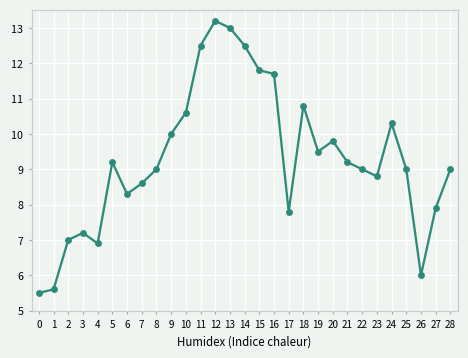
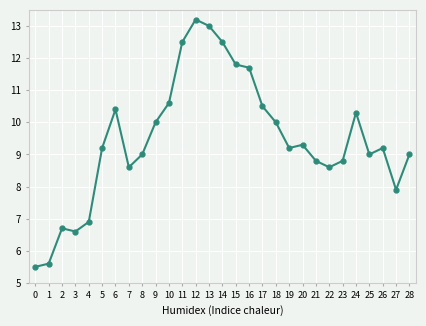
  {
    "0": 5.5,
    "1": 5.6,
-   "2": 7.0,
-   "3": 7.2,
+   "2": 6.7,
+   "3": 6.6,
    "4": 6.9,
    "5": 9.2,
-   "6": 8.3,
+   "6": 10.4,
    "7": 8.6,
    "8": 9.0,
    "9": 10.0,
    "10": 10.6,
    "11": 12.5,
    "12": 13.2,
    "13": 13.0,
    "14": 12.5,
    "15": 11.8,
    "16": 11.7,
-   "17": 7.8,
-   "18": 10.8,
-   "19": 9.5,
-   "20": 9.8,
-   "21": 9.2,
-   "22": 9.0,
+   "17": 10.5,
+   "18": 10.0,
+   "19": 9.2,
+   "20": 9.3,
+   "21": 8.8,
+   "22": 8.6,
    "23": 8.8,
    "24": 10.3,
    "25": 9.0,
-   "26": 6.0,
+   "26": 9.2,
    "27": 7.9,
    "28": 9.0
  }
